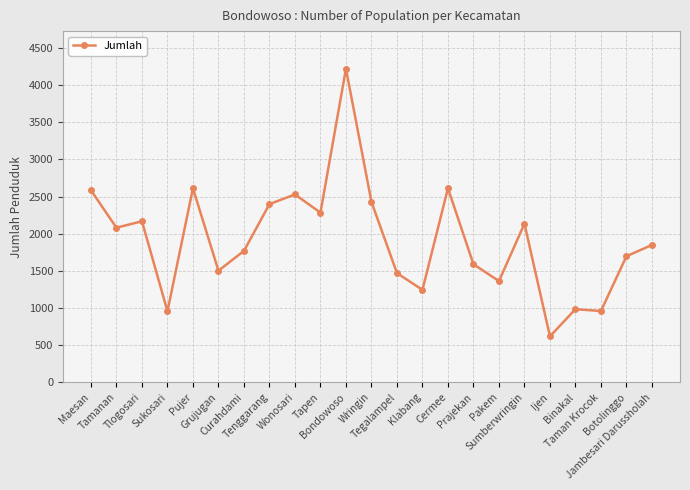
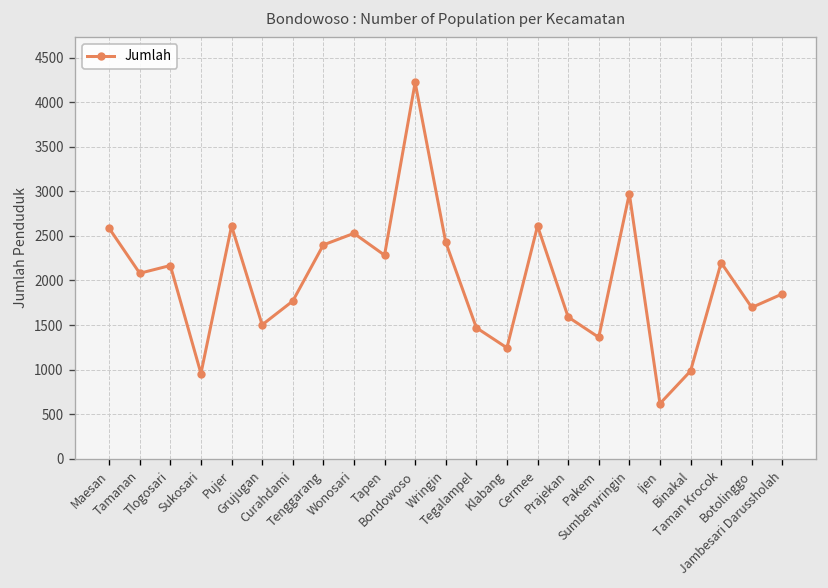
  {
    "Maesan": 2600,
    "Tamanan": 2100,
    "Tlogosari": 2200,
    "Sukosari": 1000,
    "Pujer": 2600,
    "Grujugan": 1500,
    "Curahdami": 1800,
    "Tenggarang": 2400,
    "Wonosari": 2500,
    "Tapen": 2300,
    "Bondowoso": 4200,
    "Wringin": 2400,
    "Tegalampel": 1500,
    "Klabang": 1200,
    "Cermee": 2600,
    "Prajekan": 1600,
    "Pakem": 1400,
-   "Sumberwringin": 2100,
+   "Sumberwringin": 3000,
    "Ijen": 600,
    "Binakal": 1000,
-   "Taman Krocok": 1000,
+   "Taman Krocok": 2200,
    "Botolinggo": 1700,
    "Jambesari Darussholah": 1800
  }
